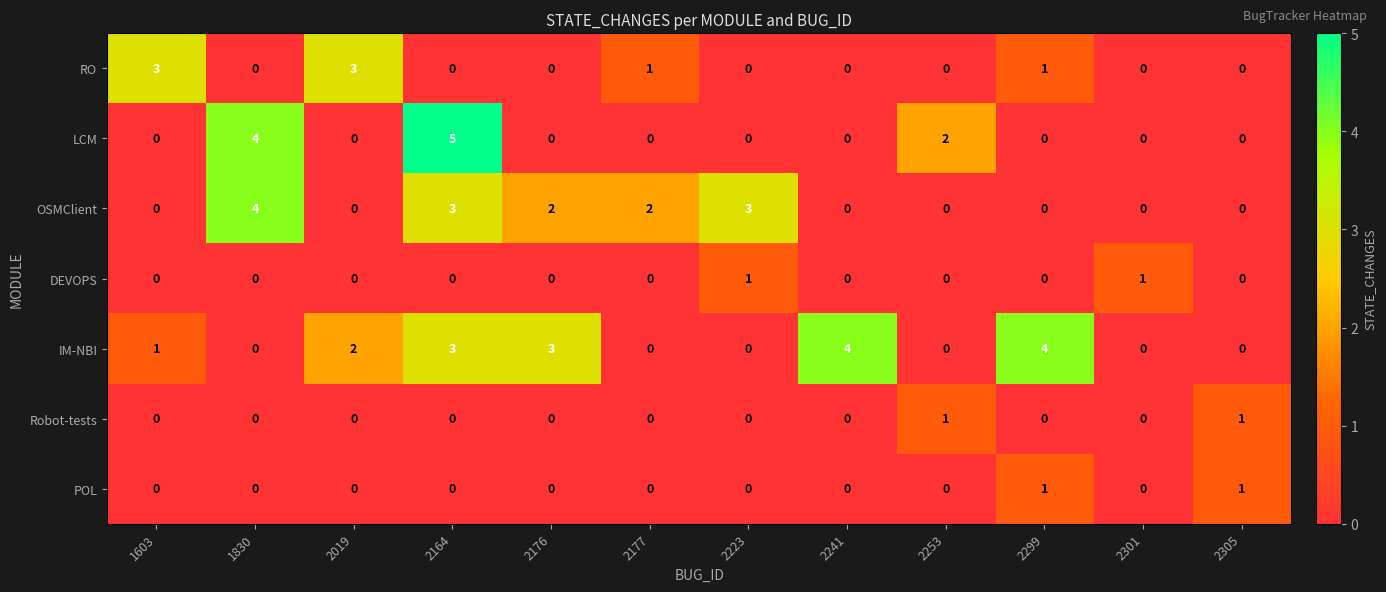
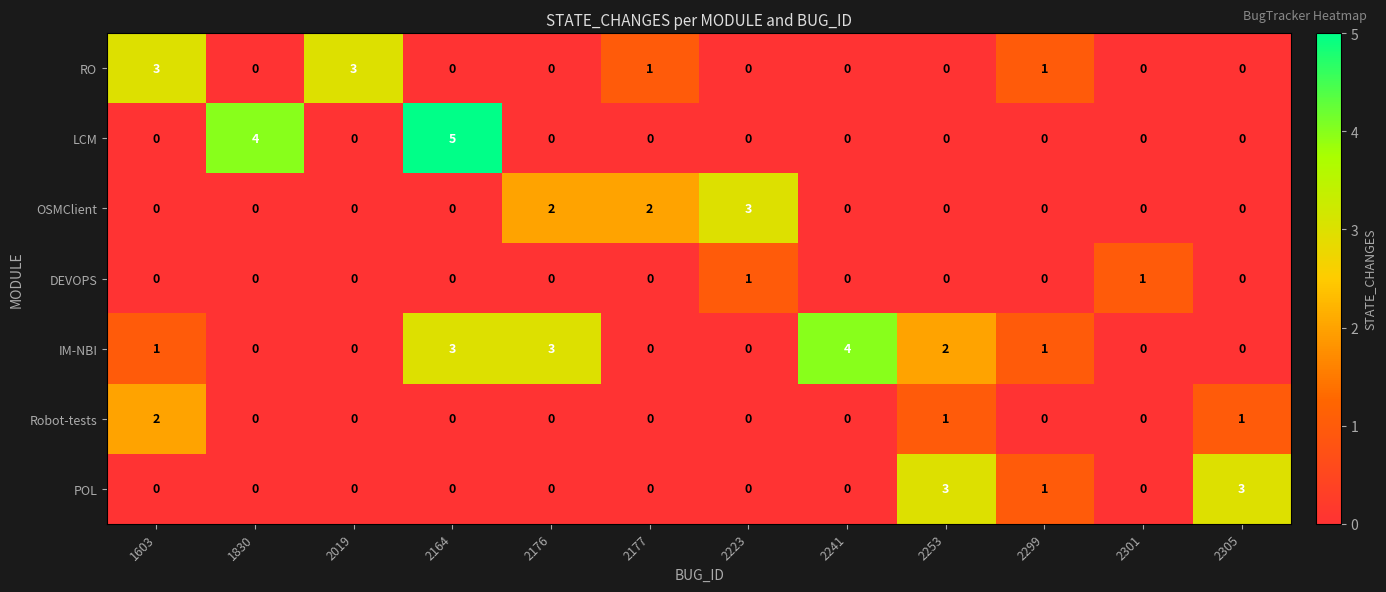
  {
    "RO": {
      "1603": 3,
      "1830": 0,
      "2019": 3,
      "2164": 0,
      "2176": 0,
      "2177": 1,
      "2223": 0,
      "2241": 0,
      "2253": 0,
      "2299": 1,
      "2301": 0,
      "2305": 0
    },
    "LCM": {
      "1603": 0,
      "1830": 4,
      "2019": 0,
      "2164": 5,
      "2176": 0,
      "2177": 0,
      "2223": 0,
      "2241": 0,
-     "2253": 2,
+     "2253": 0,
      "2299": 0,
      "2301": 0,
      "2305": 0
    },
    "OSMClient": {
      "1603": 0,
-     "1830": 4,
+     "1830": 0,
      "2019": 0,
-     "2164": 3,
+     "2164": 0,
      "2176": 2,
      "2177": 2,
      "2223": 3,
      "2241": 0,
      "2253": 0,
      "2299": 0,
      "2301": 0,
      "2305": 0
    },
    "DEVOPS": {
      "1603": 0,
      "1830": 0,
      "2019": 0,
      "2164": 0,
      "2176": 0,
      "2177": 0,
      "2223": 1,
      "2241": 0,
      "2253": 0,
      "2299": 0,
      "2301": 1,
      "2305": 0
    },
    "IM-NBI": {
      "1603": 1,
      "1830": 0,
-     "2019": 2,
+     "2019": 0,
      "2164": 3,
      "2176": 3,
      "2177": 0,
      "2223": 0,
      "2241": 4,
-     "2253": 0,
-     "2299": 4,
+     "2253": 2,
+     "2299": 1,
      "2301": 0,
      "2305": 0
    },
    "Robot-tests": {
-     "1603": 0,
+     "1603": 2,
      "1830": 0,
      "2019": 0,
      "2164": 0,
      "2176": 0,
      "2177": 0,
      "2223": 0,
      "2241": 0,
      "2253": 1,
      "2299": 0,
      "2301": 0,
      "2305": 1
    },
    "POL": {
      "1603": 0,
      "1830": 0,
      "2019": 0,
      "2164": 0,
      "2176": 0,
      "2177": 0,
      "2223": 0,
      "2241": 0,
-     "2253": 0,
+     "2253": 3,
      "2299": 1,
      "2301": 0,
-     "2305": 1
+     "2305": 3
    }
  }
